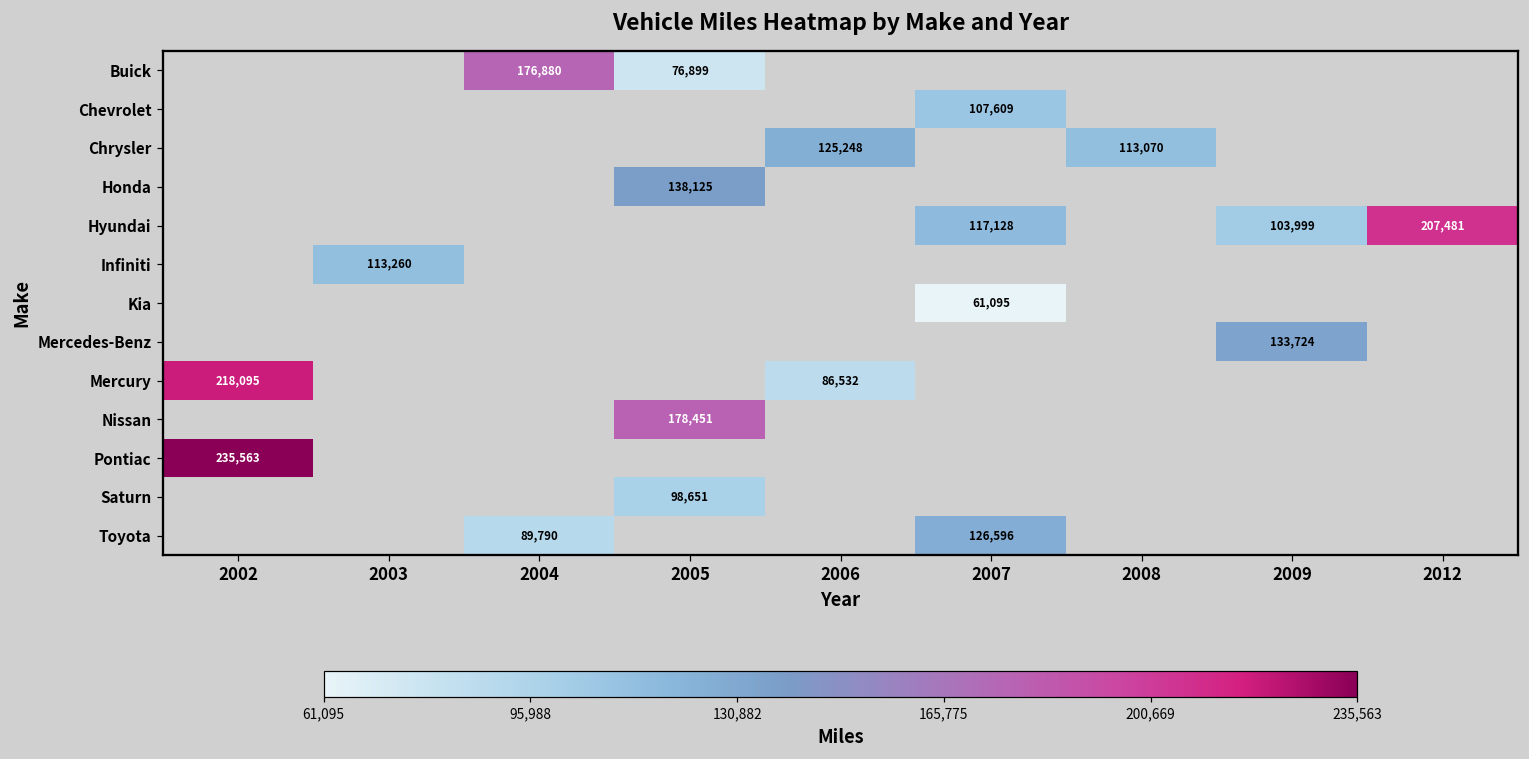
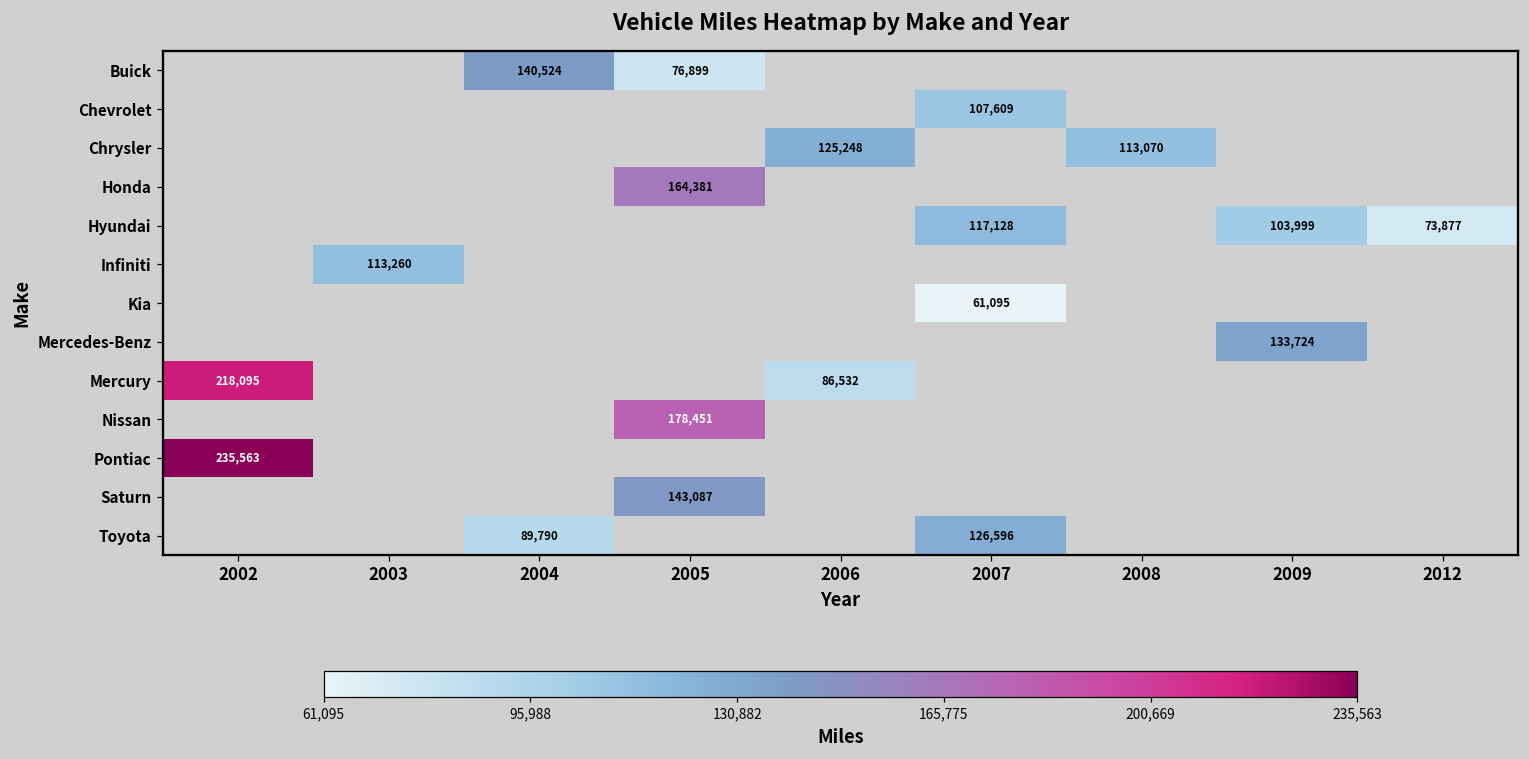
  {
    "Buick": {
-     "2004": "176,880",
+     "2004": "140,524",
      "2005": "76,899"
    },
    "Chevrolet": {
      "2007": "107,609"
    },
    "Chrysler": {
      "2006": "125,248",
      "2008": "113,070"
    },
    "Honda": {
-     "2005": "138,125"
+     "2005": "164,381"
    },
    "Hyundai": {
      "2007": "117,128",
      "2009": "103,999",
-     "2012": "207,481"
+     "2012": "73,877"
    },
    "Infiniti": {
      "2003": "113,260"
    },
    "Kia": {
      "2007": "61,095"
    },
    "Mercedes-Benz": {
      "2009": "133,724"
    },
    "Mercury": {
      "2002": "218,095",
      "2006": "86,532"
    },
    "Nissan": {
      "2005": "178,451"
    },
    "Pontiac": {
      "2002": "235,563"
    },
    "Saturn": {
-     "2005": "98,651"
+     "2005": "143,087"
    },
    "Toyota": {
      "2004": "89,790",
      "2007": "126,596"
    }
  }
